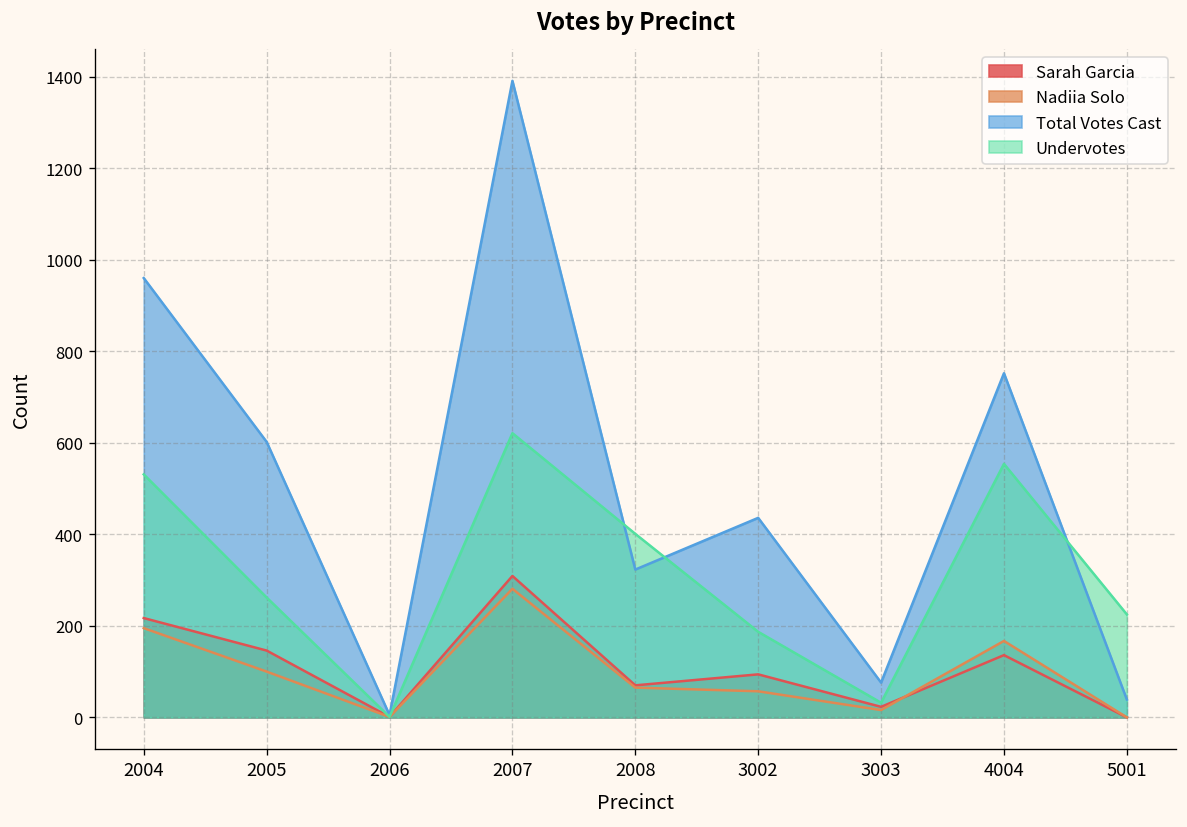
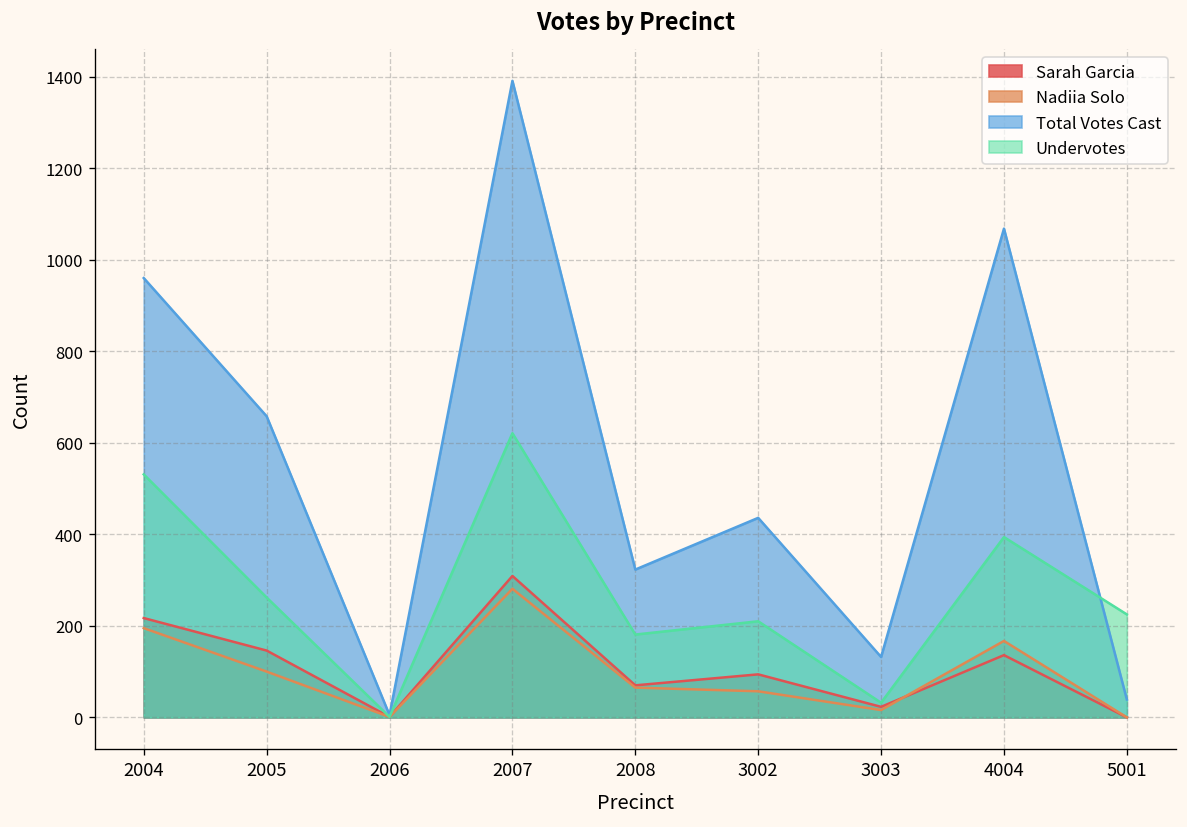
  {
    "Total Votes Cast": {
      "2004": 960,
-     "2005": 600,
+     "2005": 660,
      "2007": 1390,
      "2008": 320,
      "3002": 440,
-     "3003": 80,
-     "4004": 750,
+     "3003": 130,
+     "4004": 1070,
      "5001": 40
    },
    "Undervotes": {
      "2004": 530,
      "2005": 260,
      "2007": 620,
-     "2008": 400,
-     "3002": 190,
+     "2008": 180,
+     "3002": 210,
      "3003": 30,
-     "4004": 550,
+     "4004": 390,
      "5001": 230
    }
  }
